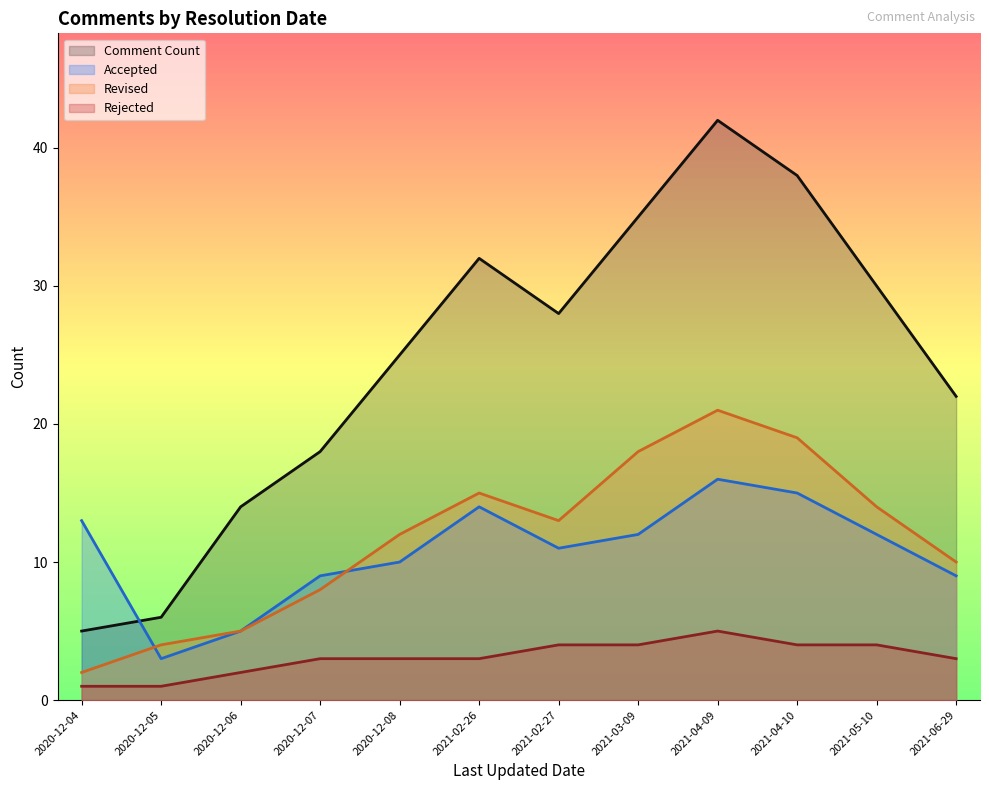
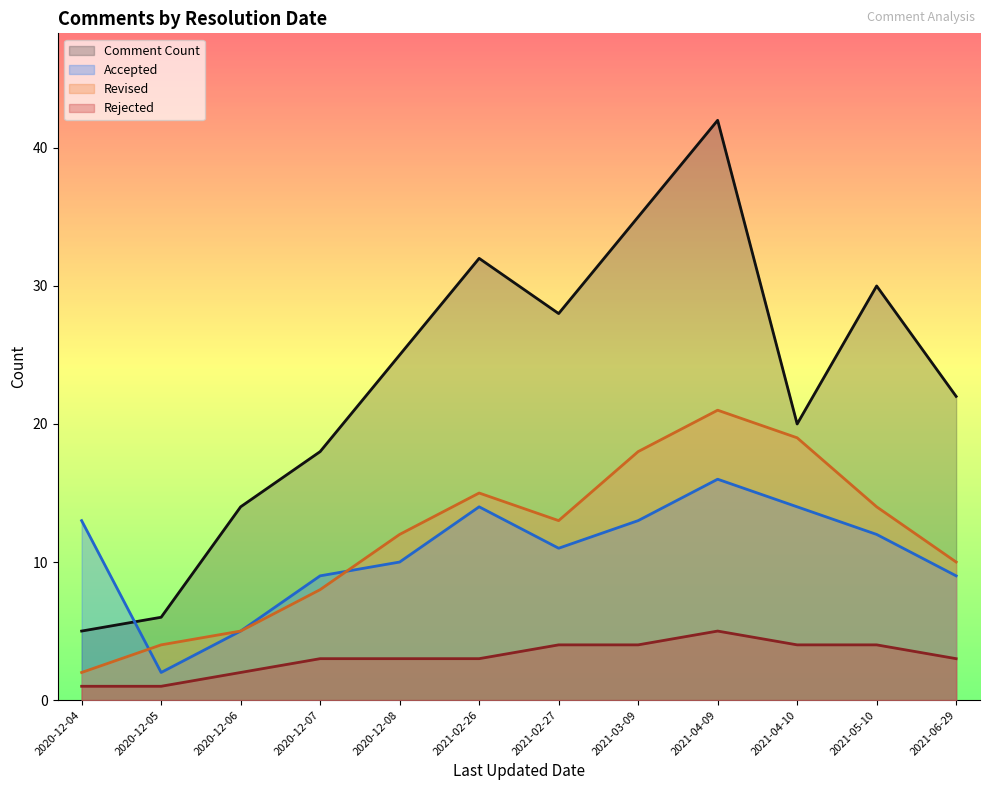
  {
    "Comment Count": {
      "2020-12-04": 5,
      "2020-12-05": 6,
      "2020-12-06": 14,
      "2020-12-07": 18,
      "2020-12-08": 25,
      "2021-02-26": 32,
      "2021-02-27": 28,
      "2021-03-09": 35,
      "2021-04-09": 42,
-     "2021-04-10": 38,
+     "2021-04-10": 20,
      "2021-05-10": 30,
      "2021-06-29": 22
    },
    "Accepted": {
      "2020-12-04": 13,
-     "2020-12-05": 3,
+     "2020-12-05": 2,
      "2020-12-07": 9,
      "2020-12-08": 10,
      "2021-02-26": 14,
      "2021-02-27": 11,
-     "2021-03-09": 12,
+     "2021-03-09": 13,
      "2021-04-09": 16,
-     "2021-04-10": 15,
+     "2021-04-10": 14,
      "2021-05-10": 12,
      "2021-06-29": 9
    }
  }
